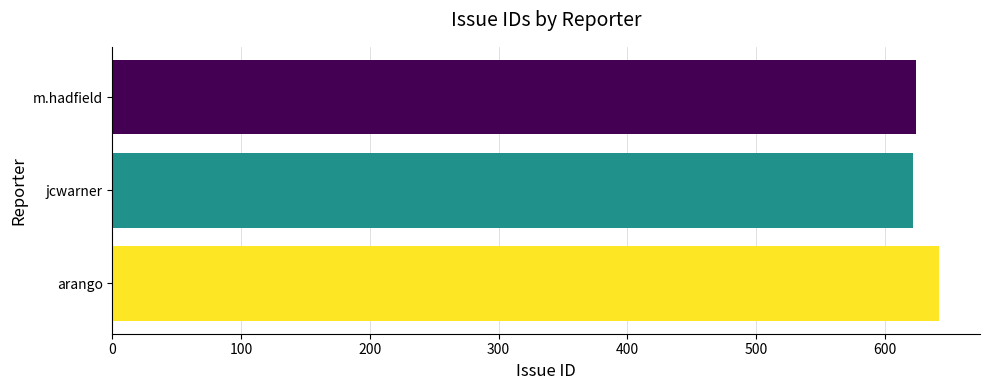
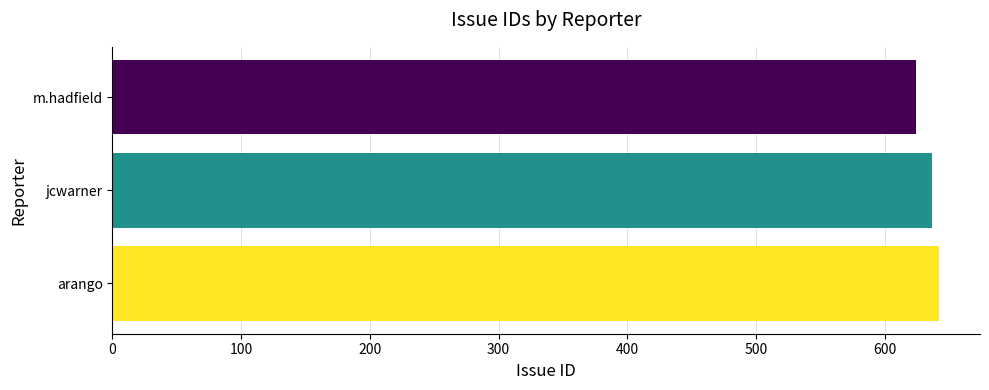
  {
    "m.hadfield": 624,
-   "jcwarner": 622,
+   "jcwarner": 637,
    "arango": 642
  }
